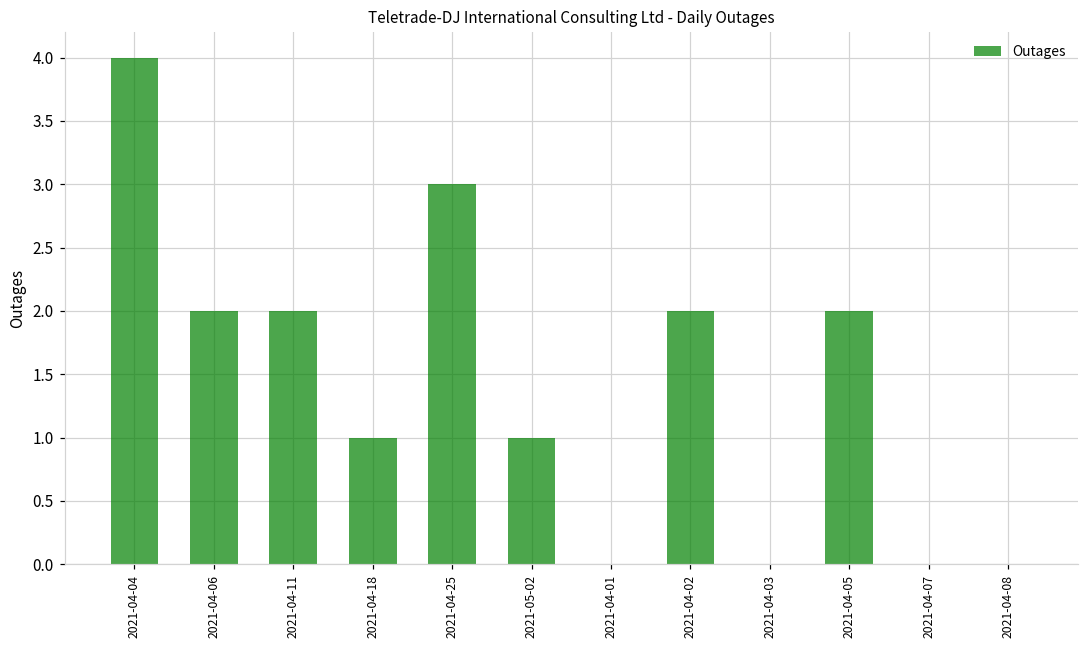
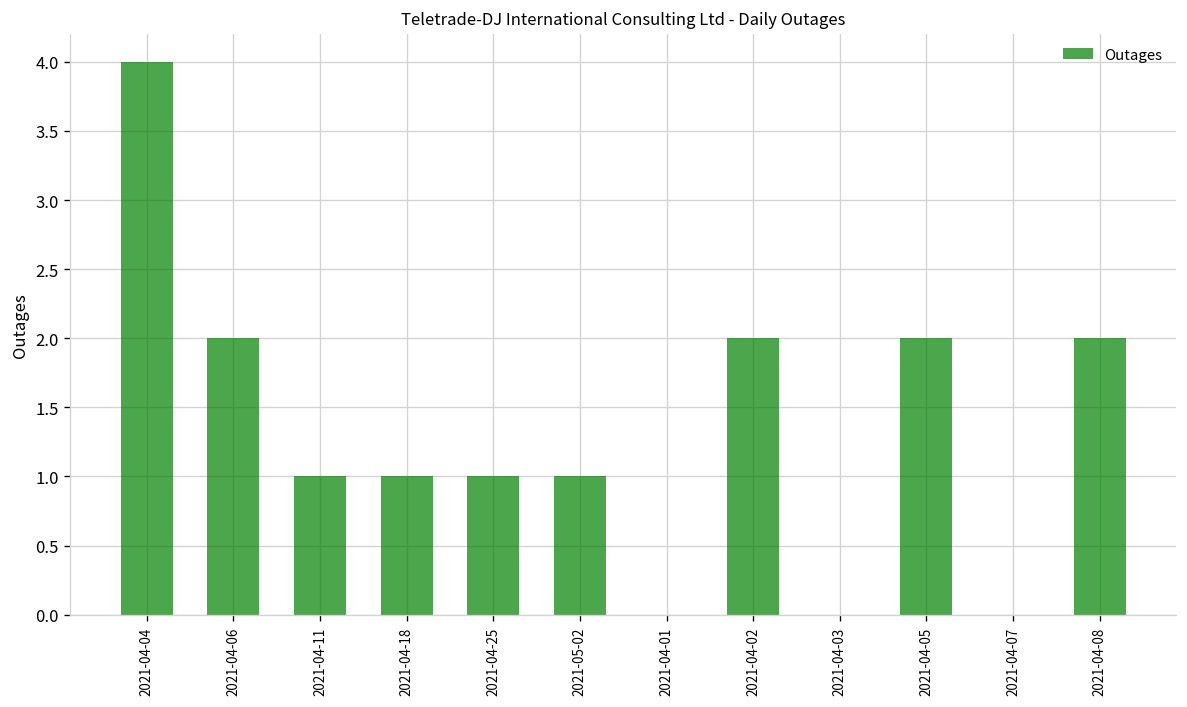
  {
    "2021-04-04": 4,
    "2021-04-06": 2,
-   "2021-04-11": 2,
+   "2021-04-11": 1,
    "2021-04-18": 1,
-   "2021-04-25": 3,
+   "2021-04-25": 1,
    "2021-05-02": 1,
    "2021-04-01": 0,
    "2021-04-02": 2,
    "2021-04-03": 0,
    "2021-04-05": 2,
    "2021-04-07": 0,
-   "2021-04-08": 0
+   "2021-04-08": 2
  }
